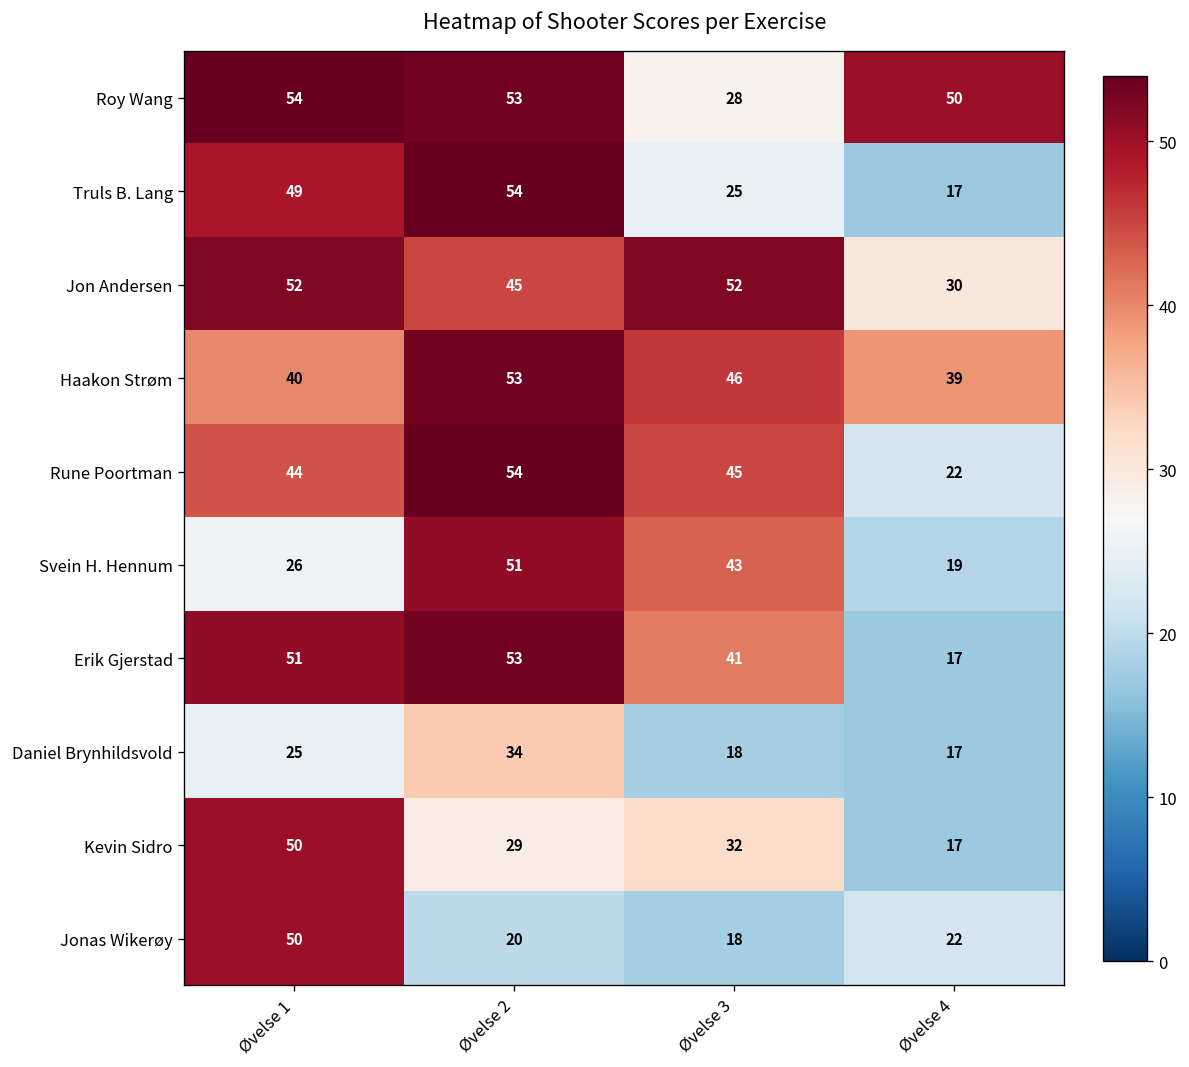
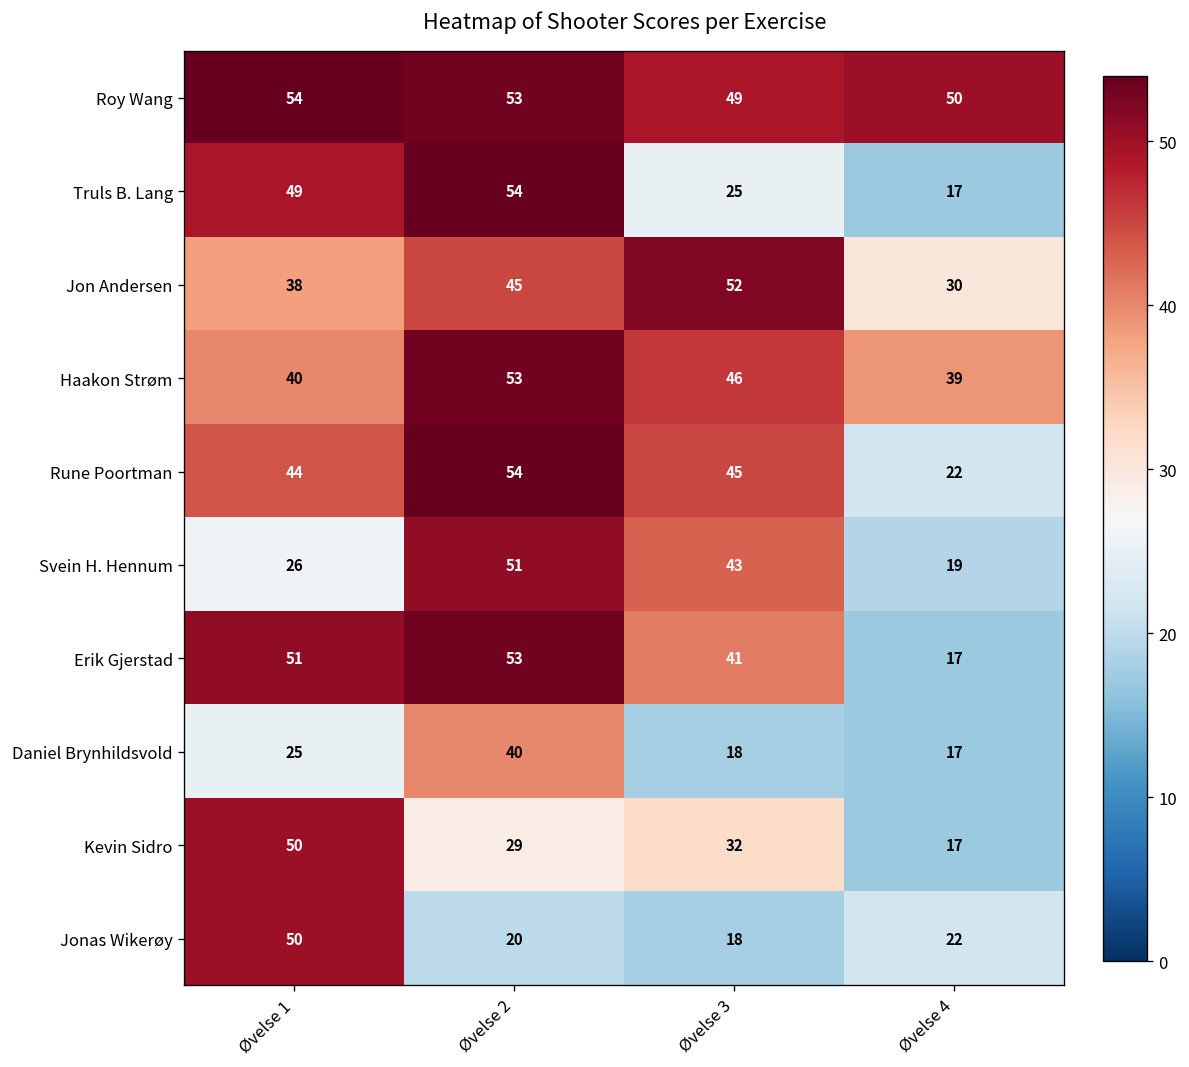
  {
    "Roy Wang": {
      "Øvelse 1": 54,
      "Øvelse 2": 53,
-     "Øvelse 3": 28,
+     "Øvelse 3": 49,
      "Øvelse 4": 50
    },
    "Truls B. Lang": {
      "Øvelse 1": 49,
      "Øvelse 2": 54,
      "Øvelse 3": 25,
      "Øvelse 4": 17
    },
    "Jon Andersen": {
-     "Øvelse 1": 52,
+     "Øvelse 1": 38,
      "Øvelse 2": 45,
      "Øvelse 3": 52,
      "Øvelse 4": 30
    },
    "Haakon Strøm": {
      "Øvelse 1": 40,
      "Øvelse 2": 53,
      "Øvelse 3": 46,
      "Øvelse 4": 39
    },
    "Rune Poortman": {
      "Øvelse 1": 44,
      "Øvelse 2": 54,
      "Øvelse 3": 45,
      "Øvelse 4": 22
    },
    "Svein H. Hennum": {
      "Øvelse 1": 26,
      "Øvelse 2": 51,
      "Øvelse 3": 43,
      "Øvelse 4": 19
    },
    "Erik Gjerstad": {
      "Øvelse 1": 51,
      "Øvelse 2": 53,
      "Øvelse 3": 41,
      "Øvelse 4": 17
    },
    "Daniel Brynhildsvold": {
      "Øvelse 1": 25,
-     "Øvelse 2": 34,
+     "Øvelse 2": 40,
      "Øvelse 3": 18,
      "Øvelse 4": 17
    },
    "Kevin Sidro": {
      "Øvelse 1": 50,
      "Øvelse 2": 29,
      "Øvelse 3": 32,
      "Øvelse 4": 17
    },
    "Jonas Wikerøy": {
      "Øvelse 1": 50,
      "Øvelse 2": 20,
      "Øvelse 3": 18,
      "Øvelse 4": 22
    }
  }
